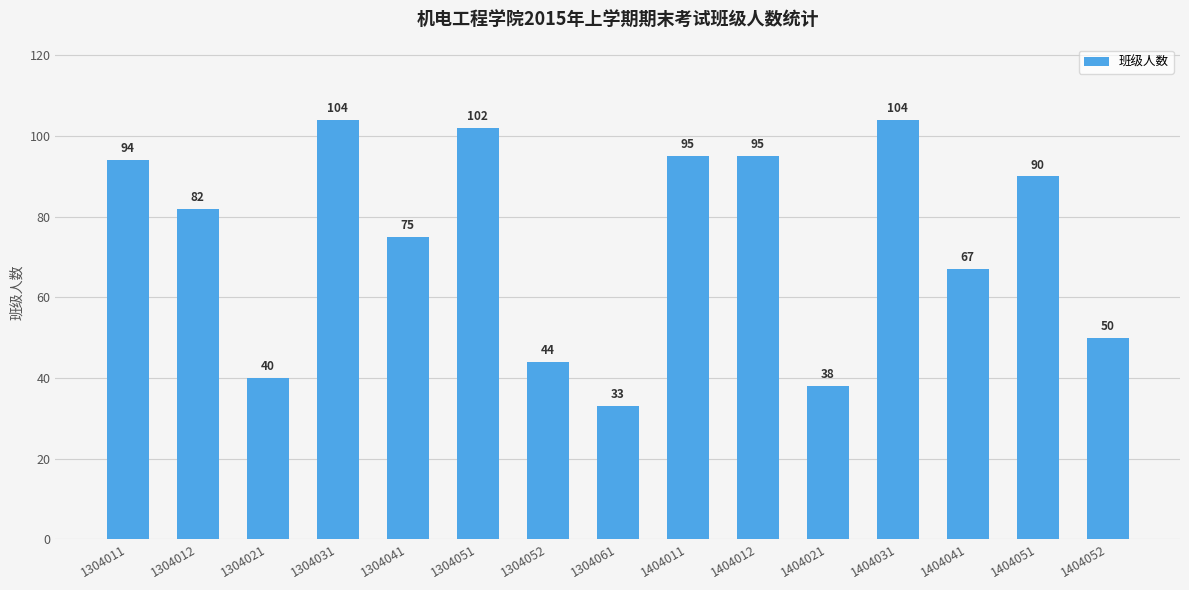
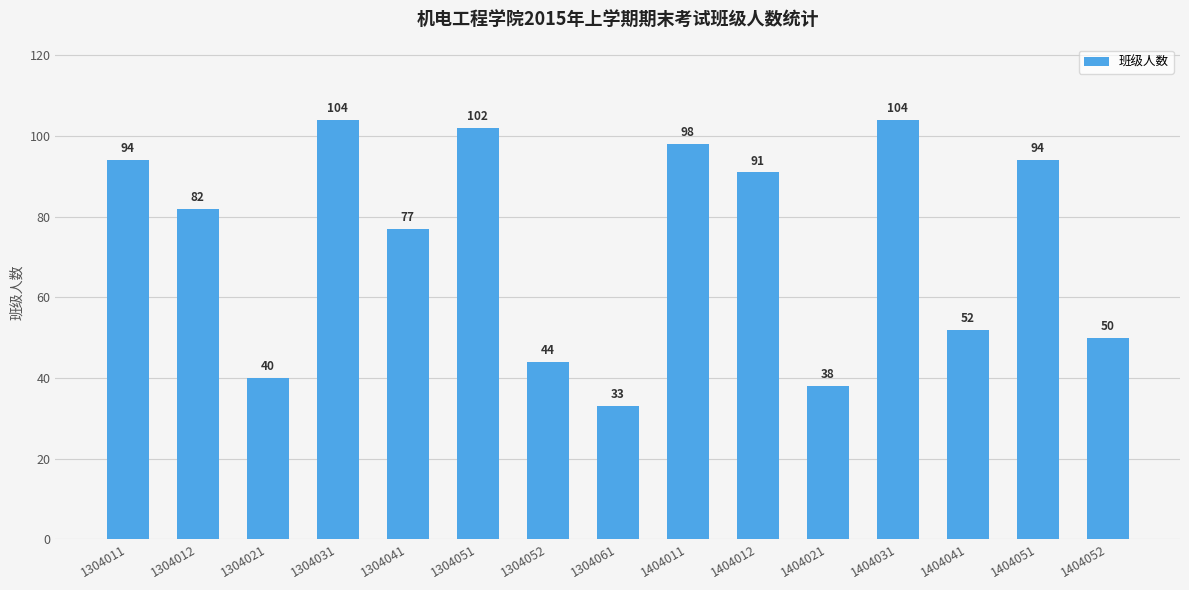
  {
    "1304011": 94,
    "1304012": 82,
    "1304021": 40,
    "1304031": 104,
-   "1304041": 75,
+   "1304041": 77,
    "1304051": 102,
    "1304052": 44,
    "1304061": 33,
-   "1404011": 95,
-   "1404012": 95,
+   "1404011": 98,
+   "1404012": 91,
    "1404021": 38,
    "1404031": 104,
-   "1404041": 67,
-   "1404051": 90,
+   "1404041": 52,
+   "1404051": 94,
    "1404052": 50
  }
